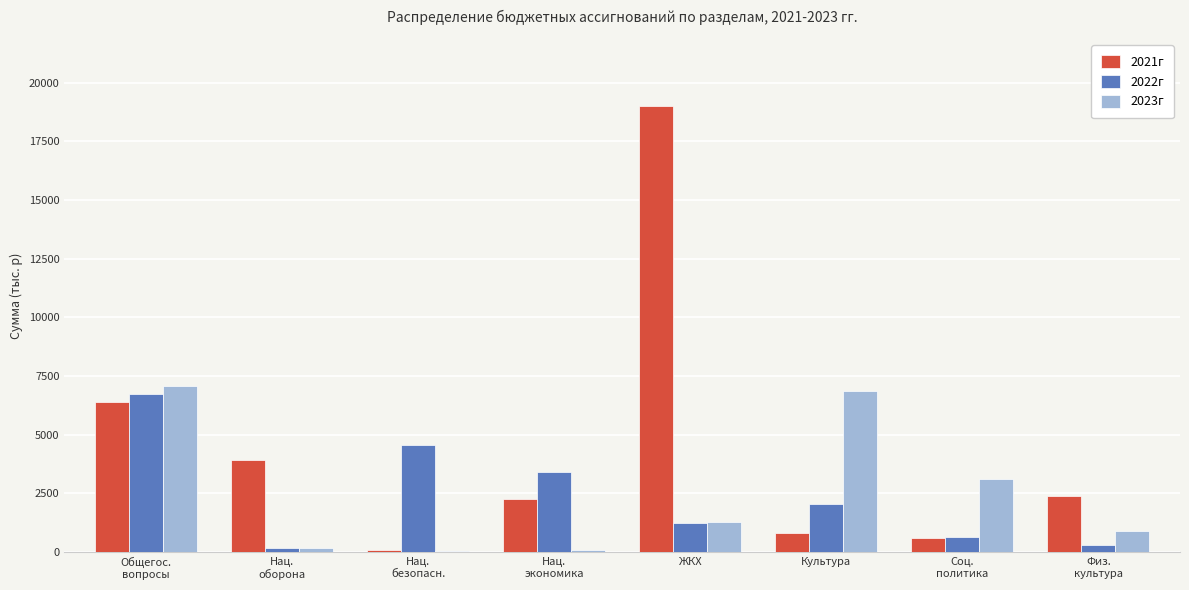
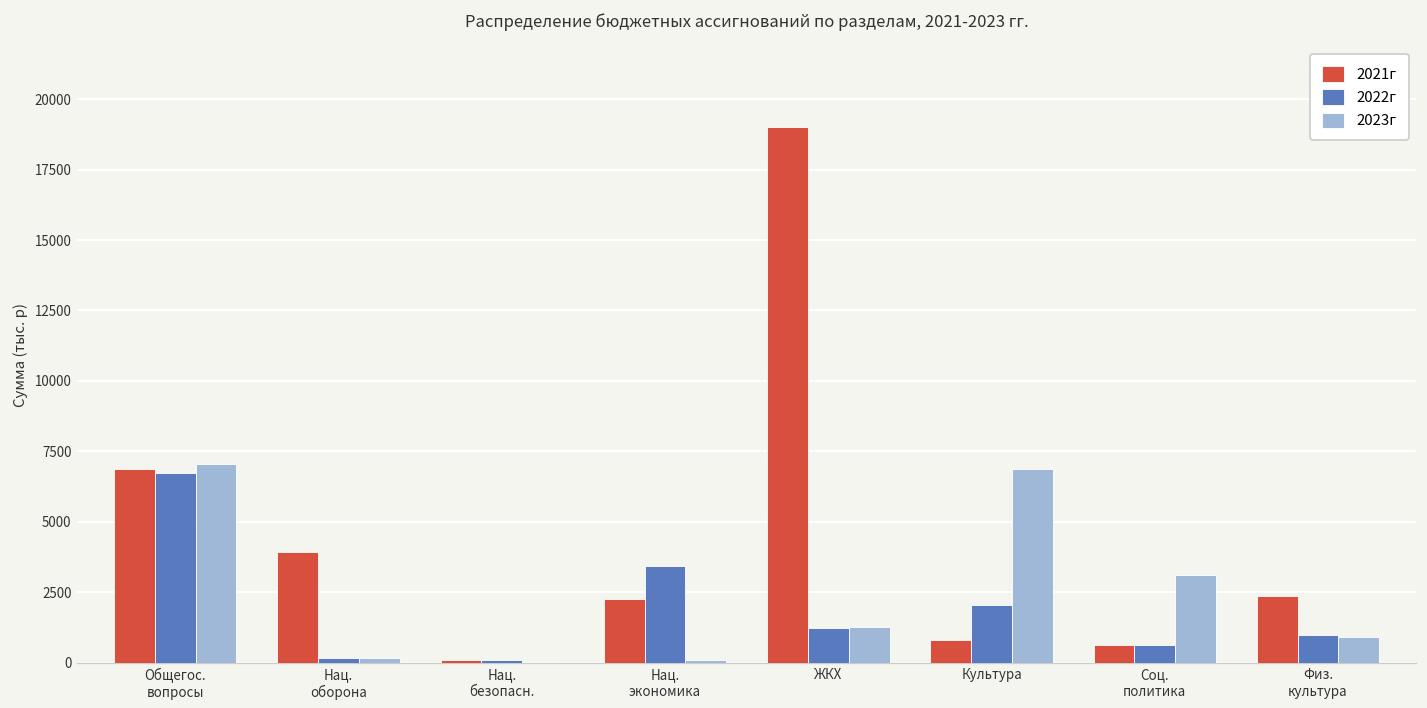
  {
    "2021г": {
-     "Общегос. вопросы": 6400,
+     "Общегос. вопросы": 6900,
      "Нац. оборона": 3900,
      "Нац. экономика": 2300,
      "ЖКХ": 19000,
      "Культура": 800,
      "Соц. политика": 600,
      "Физ. культура": 2400
    },
    "2022г": {
      "Общегос. вопросы": 6700,
      "Нац. оборона": 200,
-     "Нац. безопасн.": 4600,
+     "Нац. безопасн.": 100,
      "Нац. экономика": 3400,
      "ЖКХ": 1200,
      "Культура": 2000,
      "Соц. политика": 600,
-     "Физ. культура": 300
+     "Физ. культура": 1000
    },
    "2023г": {
      "Общегос. вопросы": 7100,
      "Нац. оборона": 200,
      "ЖКХ": 1300,
      "Культура": 6900,
      "Соц. политика": 3100,
      "Физ. культура": 900
    }
  }
